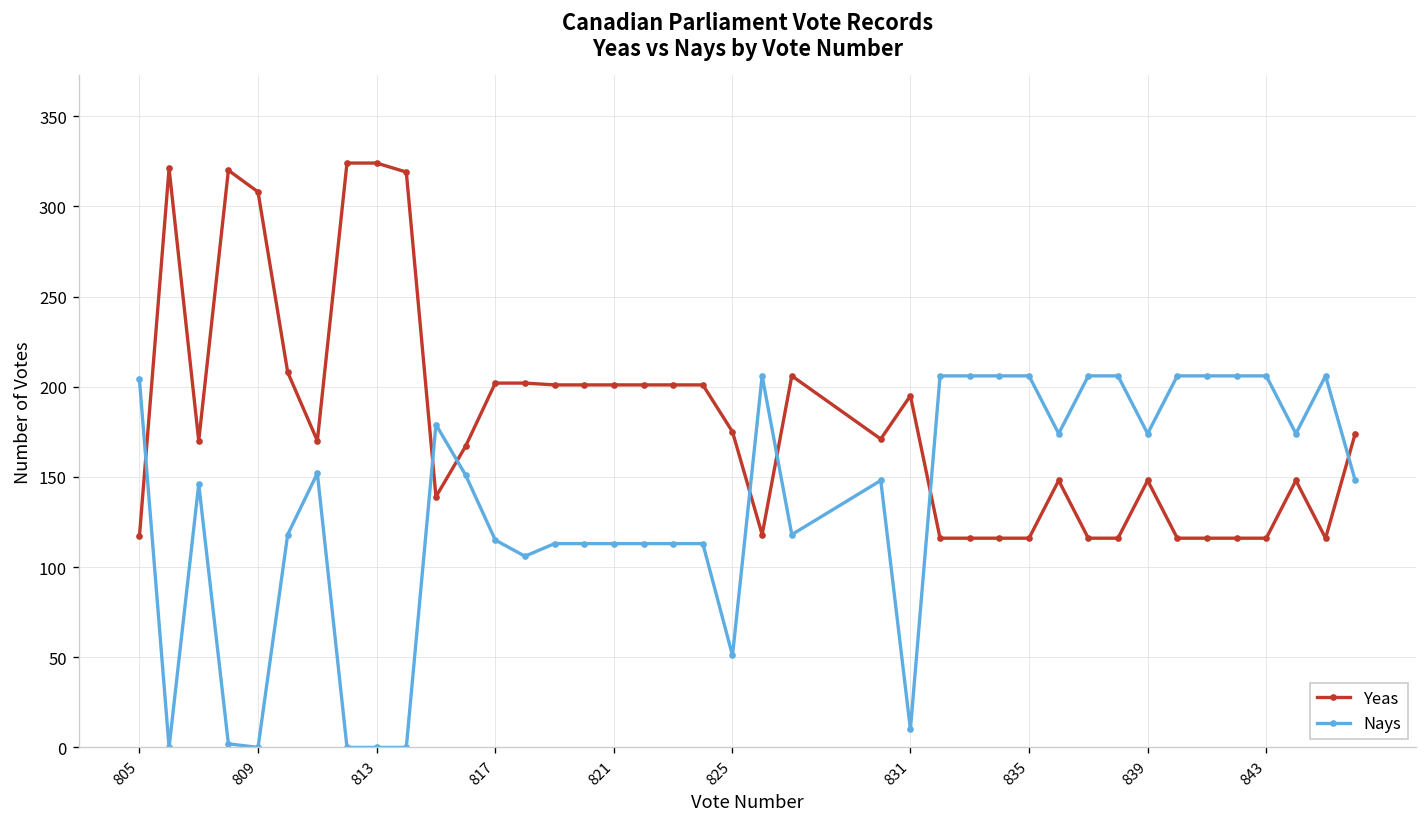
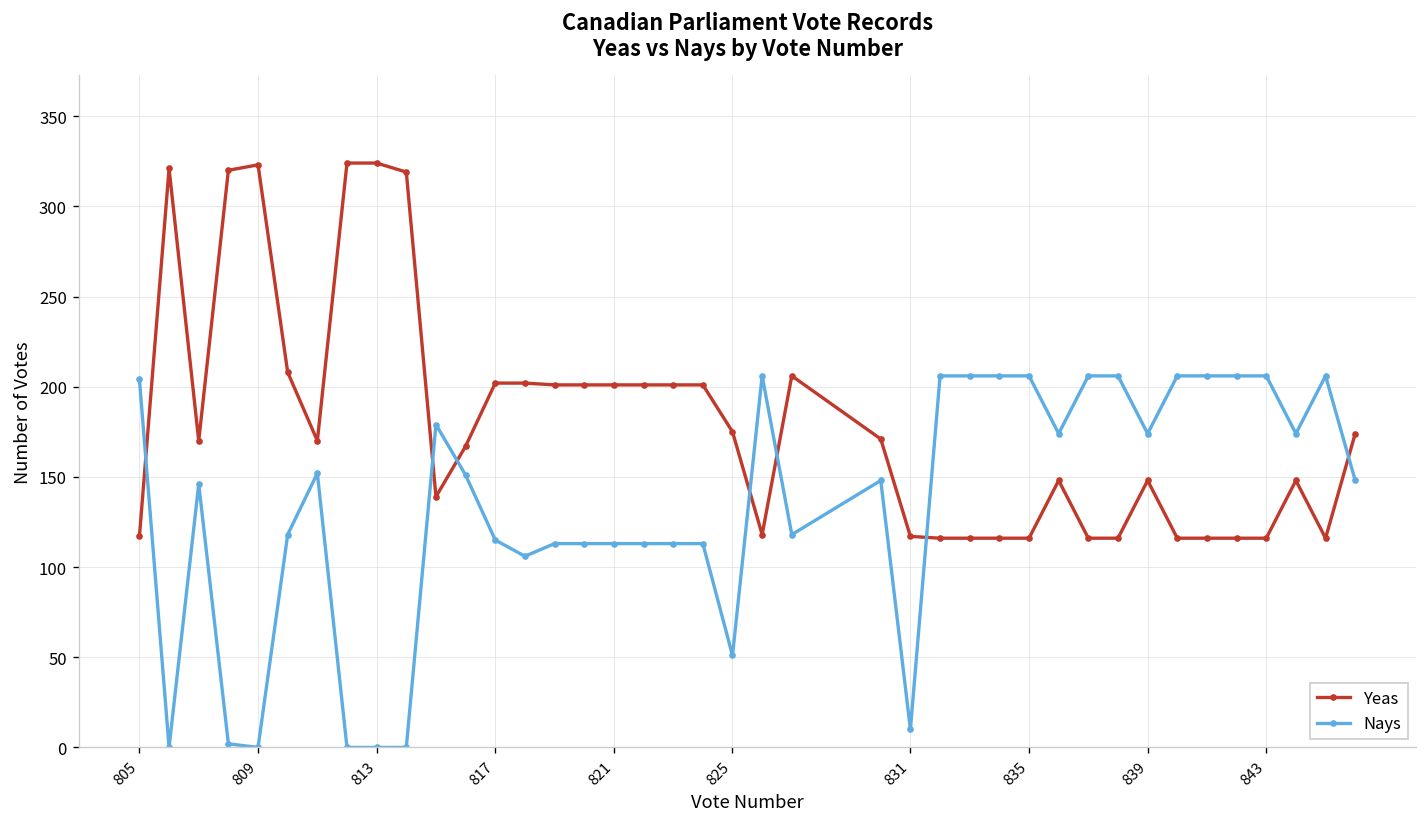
  {
    "Yeas": {
      "805": 117,
-     "809": 308,
+     "809": 323,
      "813": 324,
      "817": 202,
      "821": 201,
      "825": 175,
-     "831": 195,
+     "831": 117,
      "835": 116,
      "839": 148,
      "843": 116
    },
    "Nays": {
      "805": 204,
      "809": 0,
      "813": 0,
      "817": 115,
      "821": 113,
      "825": 51,
      "831": 10,
      "835": 206,
      "839": 174,
      "843": 206
    }
  }
